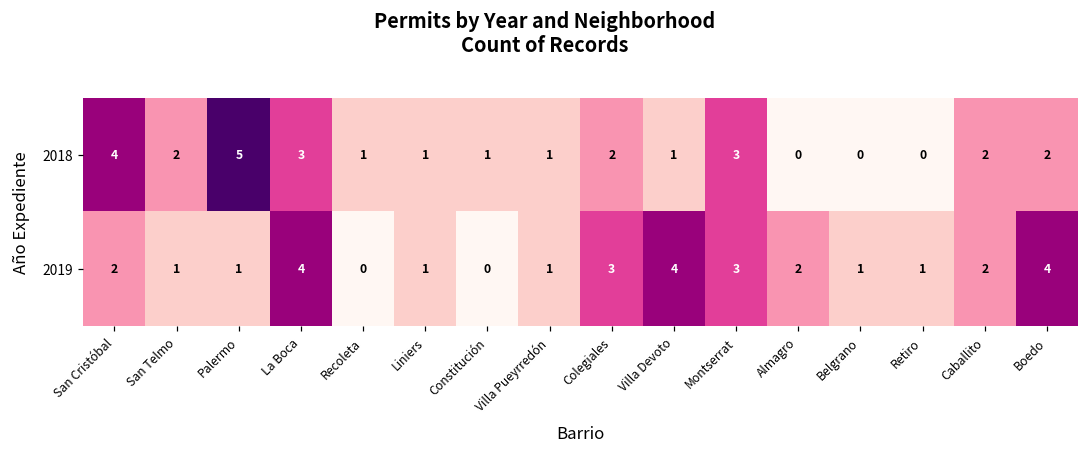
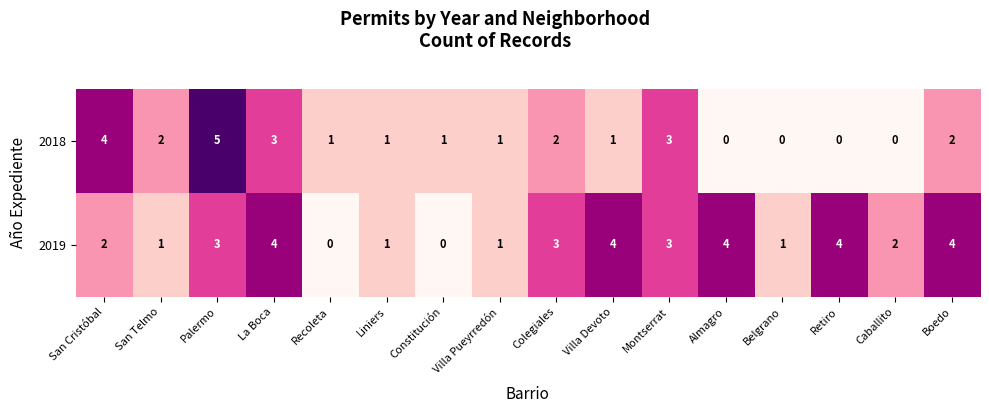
  {
    "2018": {
      "San Cristóbal": 4,
      "San Telmo": 2,
      "Palermo": 5,
      "La Boca": 3,
      "Recoleta": 1,
      "Liniers": 1,
      "Constitución": 1,
      "Villa Pueyrredón": 1,
      "Colegiales": 2,
      "Villa Devoto": 1,
      "Montserrat": 3,
      "Almagro": 0,
      "Belgrano": 0,
      "Retiro": 0,
-     "Caballito": 2,
+     "Caballito": 0,
      "Boedo": 2
    },
    "2019": {
      "San Cristóbal": 2,
      "San Telmo": 1,
-     "Palermo": 1,
+     "Palermo": 3,
      "La Boca": 4,
      "Recoleta": 0,
      "Liniers": 1,
      "Constitución": 0,
      "Villa Pueyrredón": 1,
      "Colegiales": 3,
      "Villa Devoto": 4,
      "Montserrat": 3,
-     "Almagro": 2,
+     "Almagro": 4,
      "Belgrano": 1,
-     "Retiro": 1,
+     "Retiro": 4,
      "Caballito": 2,
      "Boedo": 4
    }
  }
